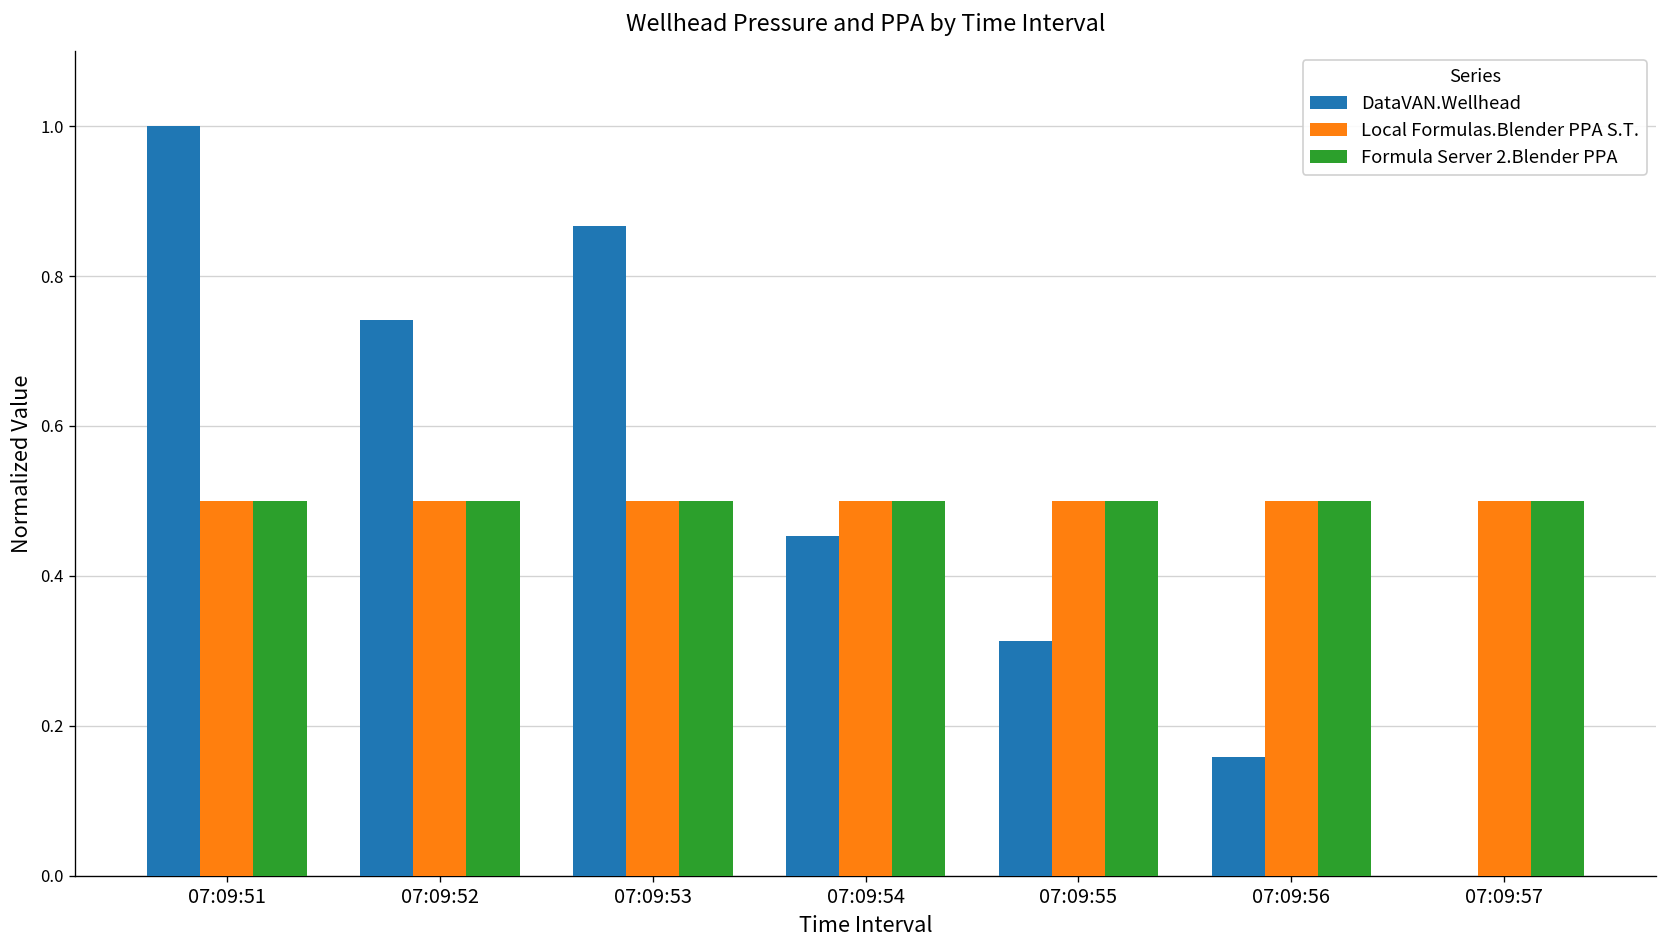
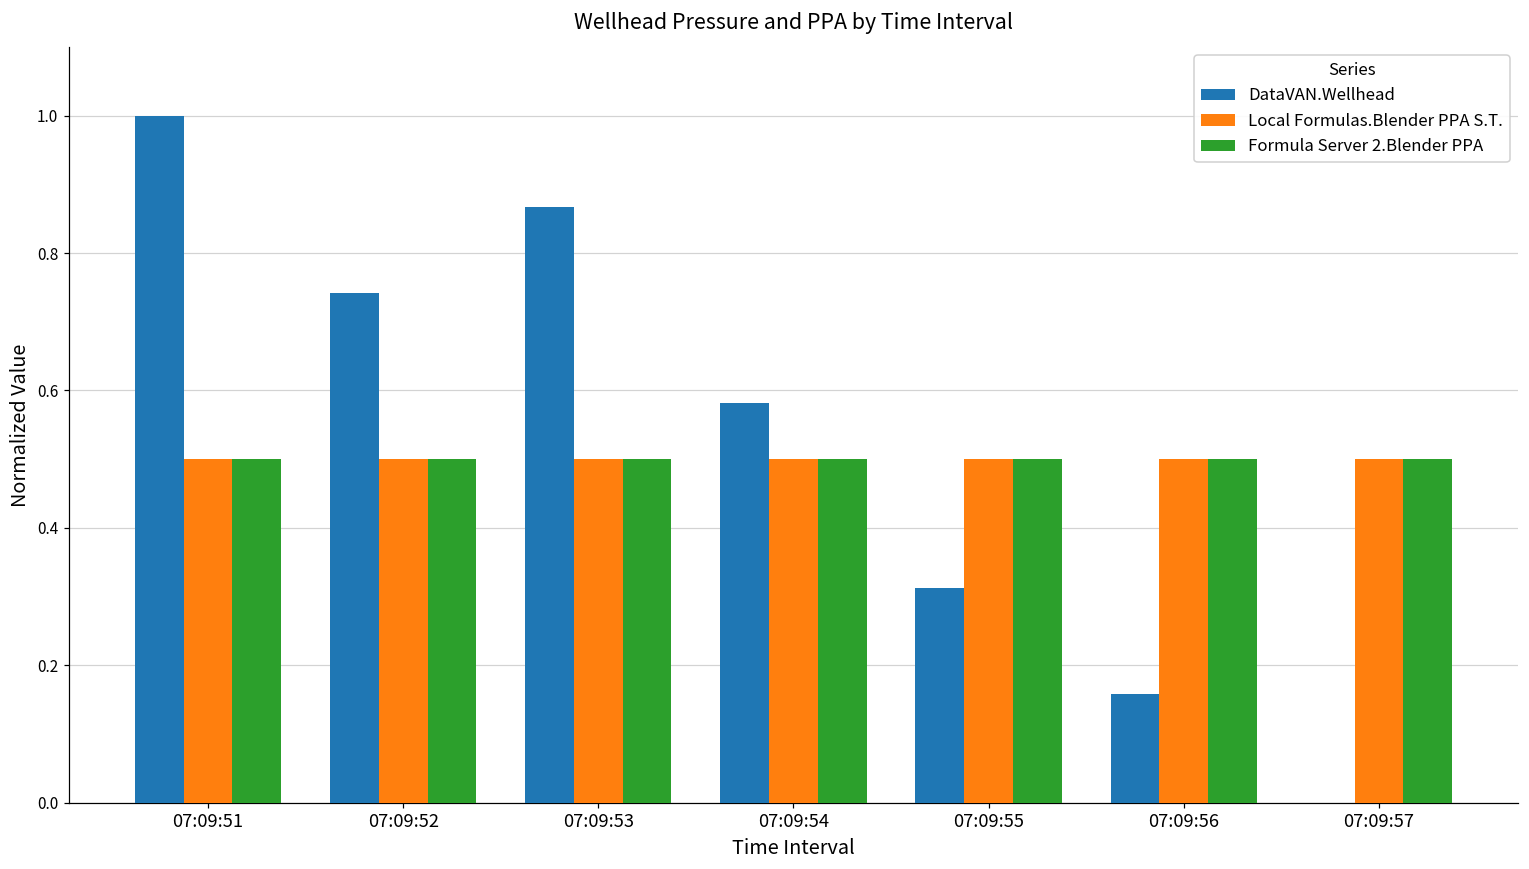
  {
    "DataVAN.Wellhead": {
      "07:09:51": 1.00,
      "07:09:52": 0.74,
      "07:09:53": 0.87,
-     "07:09:54": 0.45,
+     "07:09:54": 0.58,
      "07:09:55": 0.31,
      "07:09:56": 0.16,
      "07:09:57": 0.00
    },
    "Local Formulas.Blender PPA S.T.": {
      "07:09:51": 0.50,
      "07:09:52": 0.50,
      "07:09:53": 0.50,
      "07:09:54": 0.50,
      "07:09:55": 0.50,
      "07:09:56": 0.50,
      "07:09:57": 0.50
    },
    "Formula Server 2.Blender PPA": {
      "07:09:51": 0.50,
      "07:09:52": 0.50,
      "07:09:53": 0.50,
      "07:09:54": 0.50,
      "07:09:55": 0.50,
      "07:09:56": 0.50,
      "07:09:57": 0.50
    }
  }
